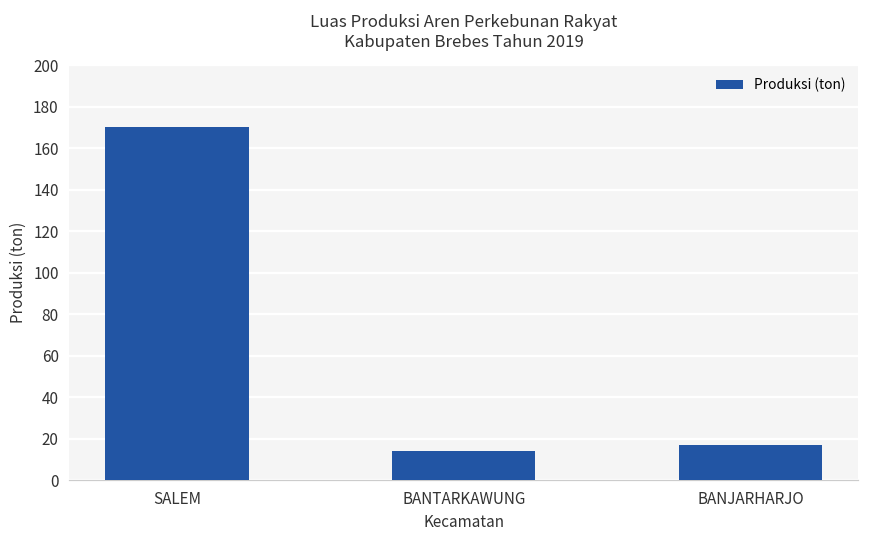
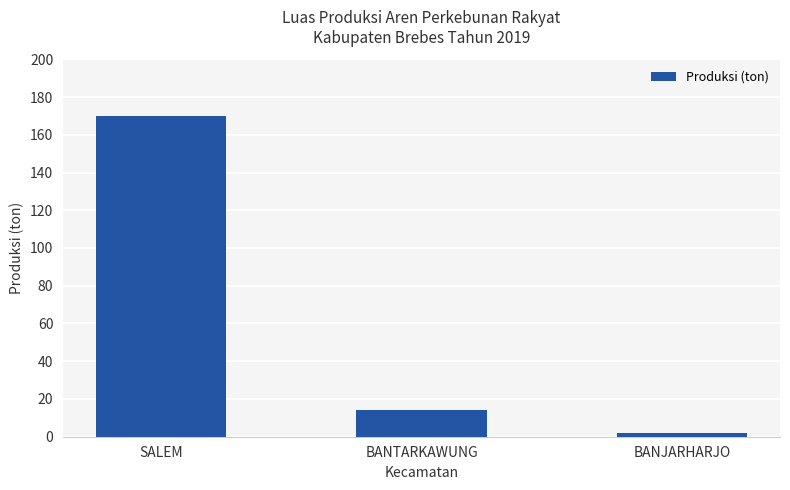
  {
    "SALEM": 170,
    "BANTARKAWUNG": 14,
-   "BANJARHARJO": 17
+   "BANJARHARJO": 2
  }
